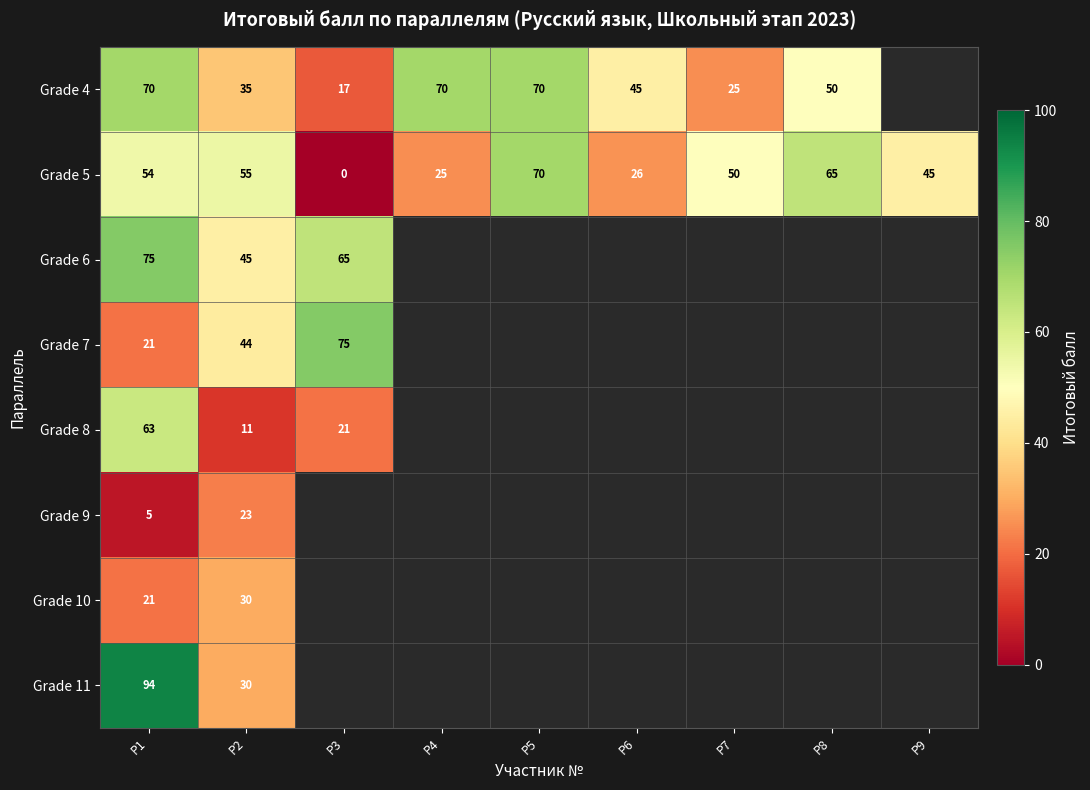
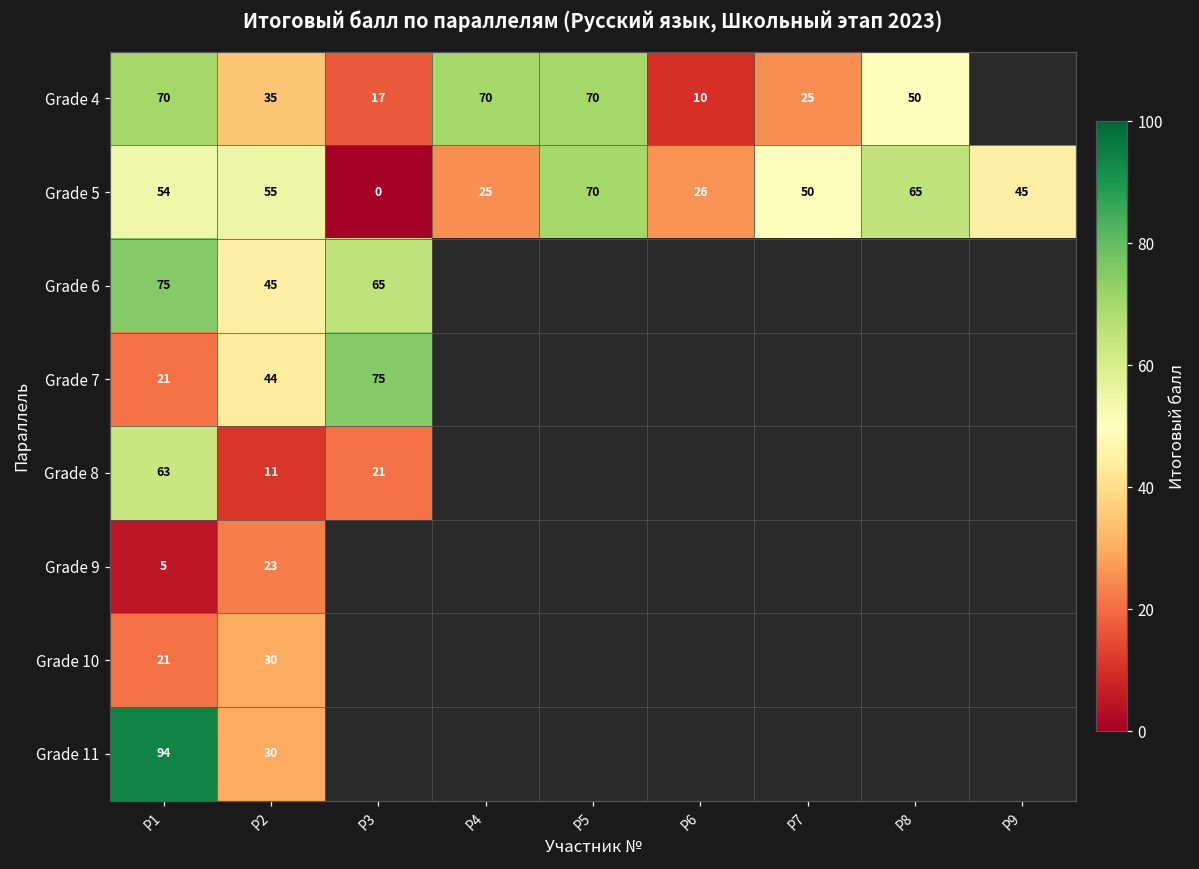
  {
    "Grade 4": {
      "P1": 70,
      "P2": 35,
      "P3": 17,
      "P4": 70,
      "P5": 70,
-     "P6": 45,
+     "P6": 10,
      "P7": 25,
      "P8": 50
    },
    "Grade 5": {
      "P1": 54,
      "P2": 55,
      "P3": 0,
      "P4": 25,
      "P5": 70,
      "P6": 26,
      "P7": 50,
      "P8": 65,
      "P9": 45
    },
    "Grade 6": {
      "P1": 75,
      "P2": 45,
      "P3": 65
    },
    "Grade 7": {
      "P1": 21,
      "P2": 44,
      "P3": 75
    },
    "Grade 8": {
      "P1": 63,
      "P2": 11,
      "P3": 21
    },
    "Grade 9": {
      "P1": 5,
      "P2": 23
    },
    "Grade 10": {
      "P1": 21,
      "P2": 30
    },
    "Grade 11": {
      "P1": 94,
      "P2": 30
    }
  }
